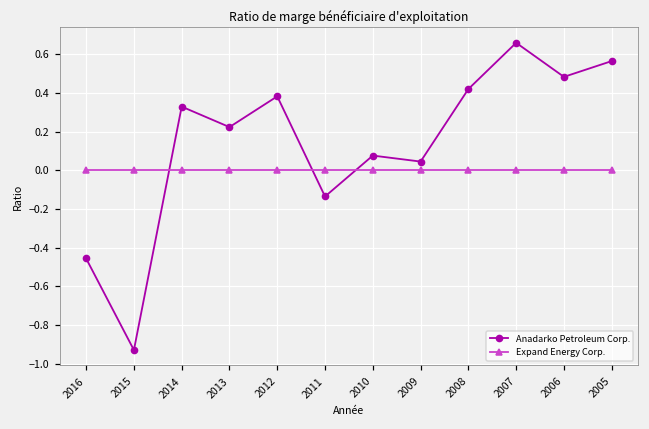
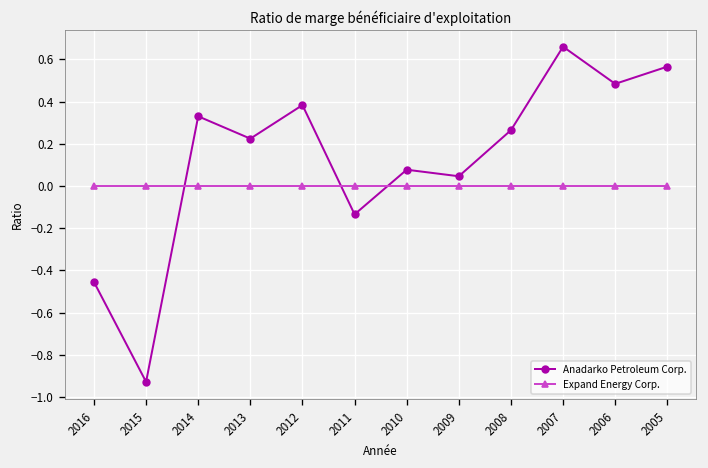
  {
    "Anadarko Petroleum Corp.": {
      "2016": -0.46,
      "2015": -0.93,
      "2014": 0.33,
      "2013": 0.22,
      "2012": 0.38,
      "2011": -0.13,
      "2010": 0.08,
      "2009": 0.05,
-     "2008": 0.42,
+     "2008": 0.26,
      "2007": 0.66,
      "2006": 0.48,
      "2005": 0.57
    },
    "Expand Energy Corp.": {
      "2016": 0.00,
      "2015": 0.00,
      "2014": 0.00,
      "2013": 0.00,
      "2012": 0.00,
      "2011": 0.00,
      "2010": 0.00,
      "2009": 0.00,
      "2008": 0.00,
      "2007": 0.00,
      "2006": 0.00,
      "2005": 0.00
    }
  }
